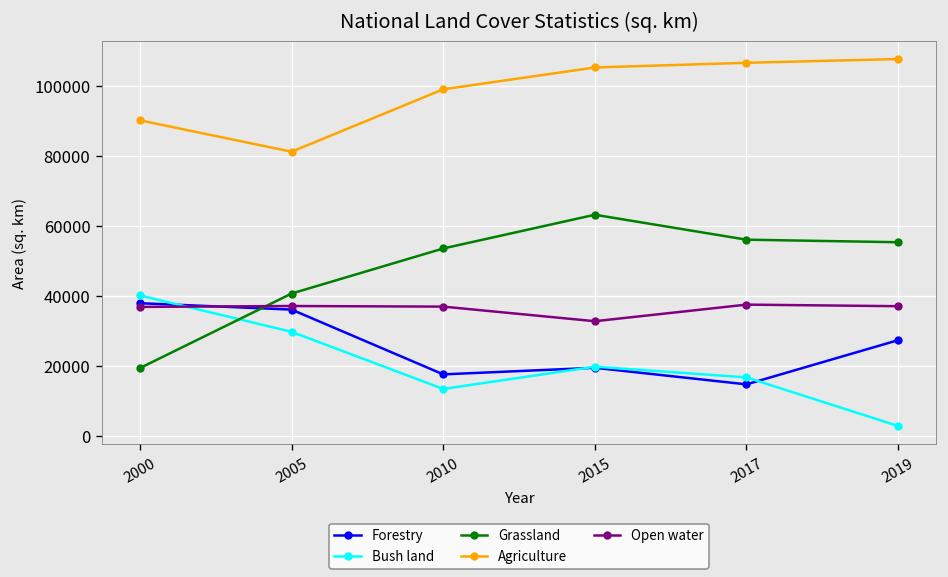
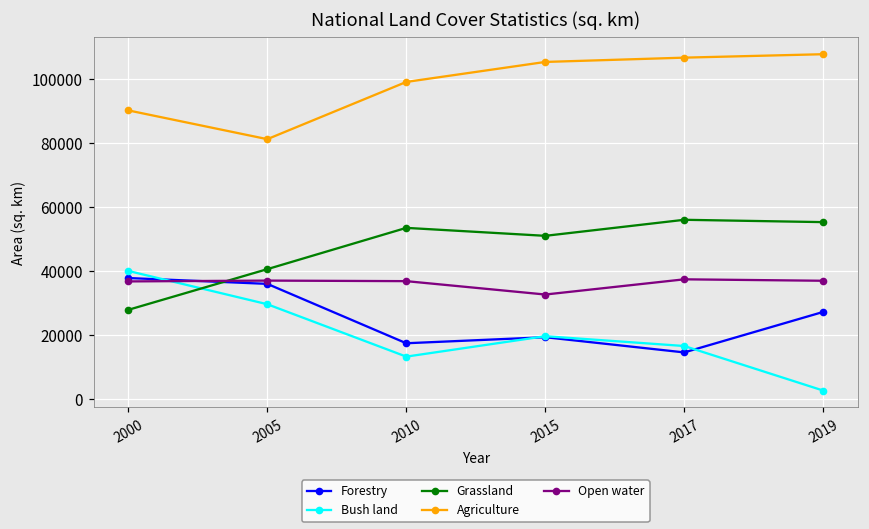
  {
    "Forestry": {
      "2000": 38000,
      "2005": 36000,
      "2010": 18000,
      "2017": 15000,
      "2019": 27000
    },
    "Bush land": {
      "2000": 40000,
      "2005": 30000,
      "2010": 13000,
      "2017": 17000,
      "2019": 3000
    },
    "Grassland": {
-     "2000": 19000,
+     "2000": 28000,
      "2005": 41000,
      "2010": 54000,
-     "2015": 63000,
+     "2015": 51000,
      "2017": 56000,
      "2019": 55000
    },
    "Agriculture": {
      "2000": 90000,
      "2005": 81000,
      "2010": 99000,
      "2015": 105000,
      "2017": 107000,
      "2019": 108000
    },
    "Open water": {
      "2000": 37000,
      "2005": 37000,
      "2010": 37000,
      "2015": 33000,
      "2017": 37000,
      "2019": 37000
    }
  }
